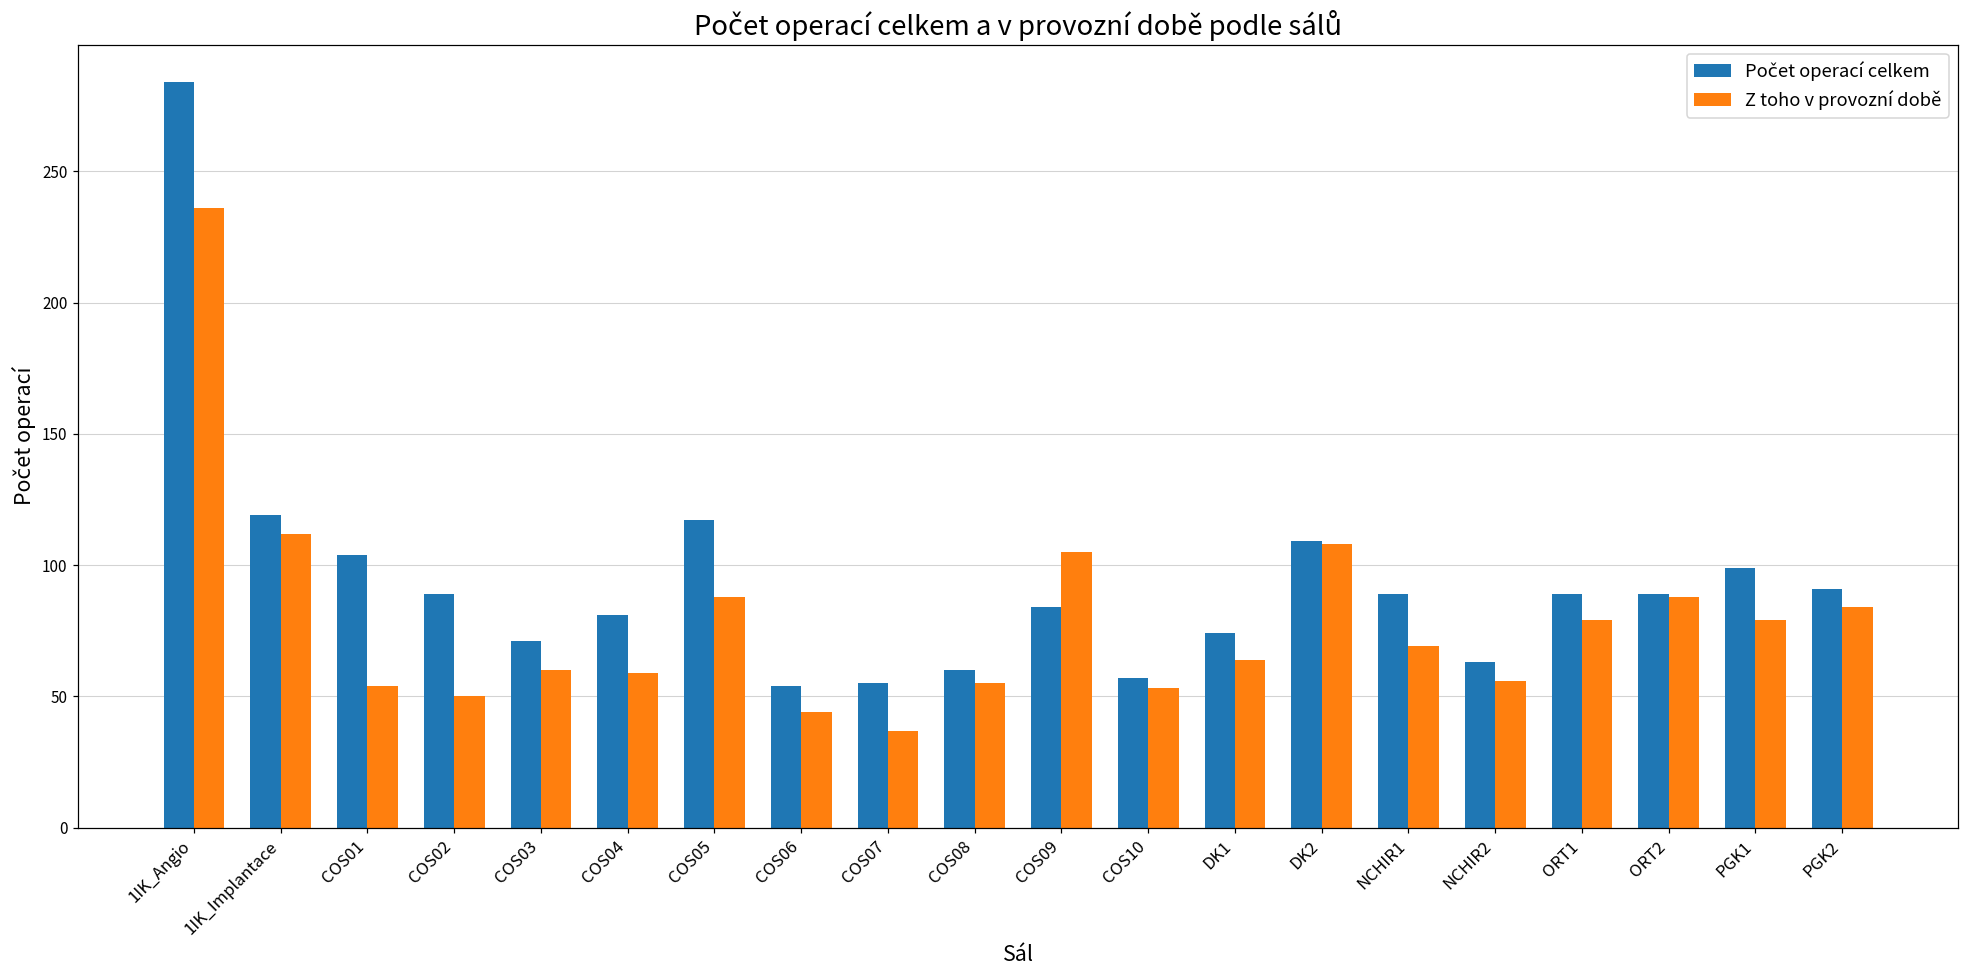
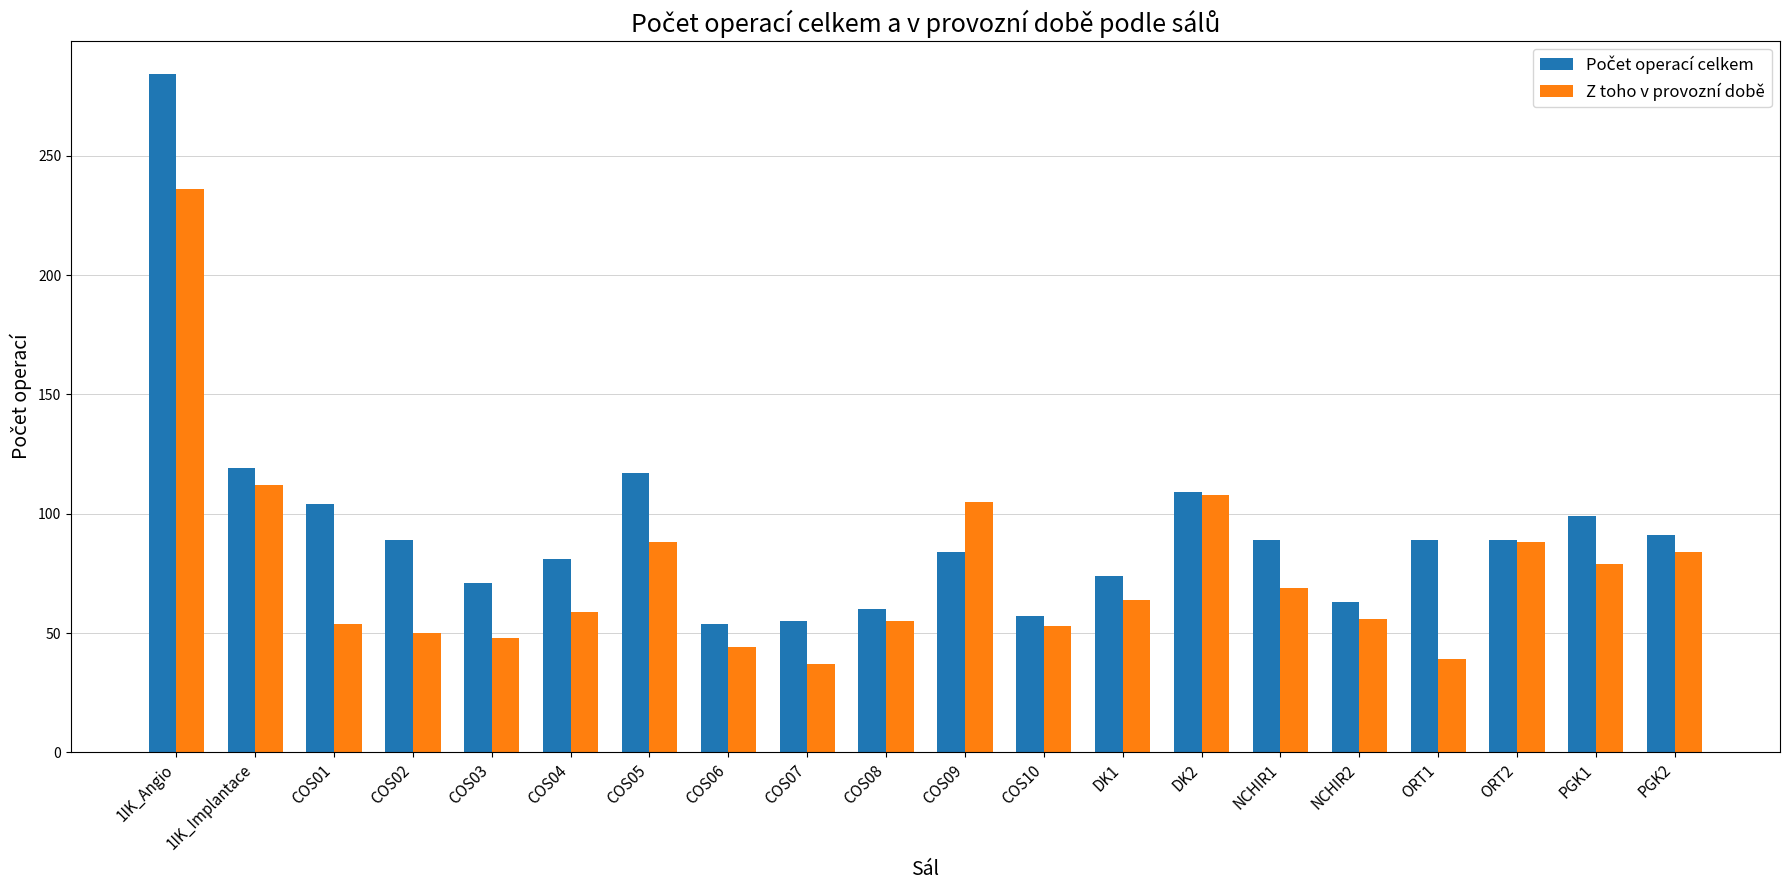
  {
    "Počet operací celkem": {
      "1IK_Angio": 284,
      "1IK_Implantace": 119,
      "COS01": 104,
      "COS02": 89,
      "COS03": 71,
      "COS04": 81,
      "COS05": 117,
      "COS06": 54,
      "COS07": 55,
      "COS08": 60,
      "COS09": 84,
      "COS10": 57,
      "DK1": 74,
      "DK2": 109,
      "NCHIR1": 89,
      "NCHIR2": 63,
      "ORT1": 89,
      "ORT2": 89,
      "PGK1": 99,
      "PGK2": 91
    },
    "Z toho v provozní době": {
      "1IK_Angio": 236,
      "1IK_Implantace": 112,
      "COS01": 54,
      "COS02": 50,
-     "COS03": 60,
+     "COS03": 48,
      "COS04": 59,
      "COS05": 88,
      "COS06": 44,
      "COS07": 37,
      "COS08": 55,
      "COS09": 105,
      "COS10": 53,
      "DK1": 64,
      "DK2": 108,
      "NCHIR1": 69,
      "NCHIR2": 56,
-     "ORT1": 79,
+     "ORT1": 39,
      "ORT2": 88,
      "PGK1": 79,
      "PGK2": 84
    }
  }
